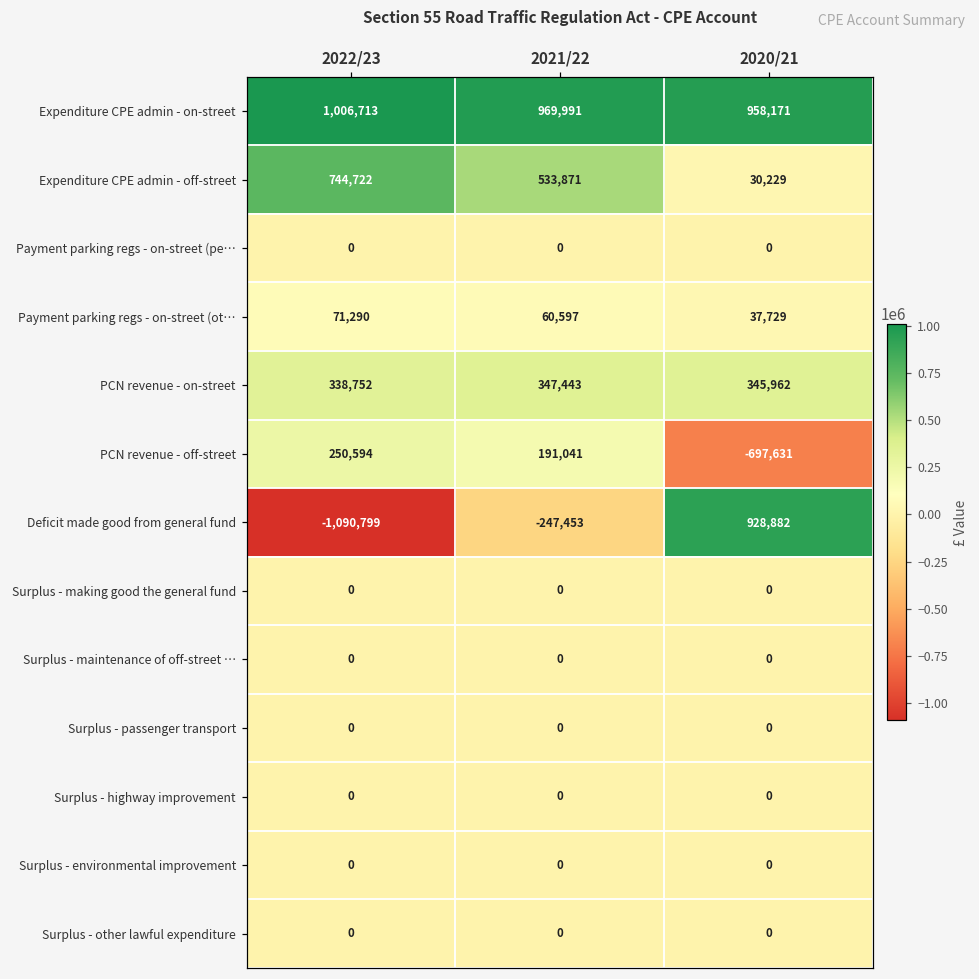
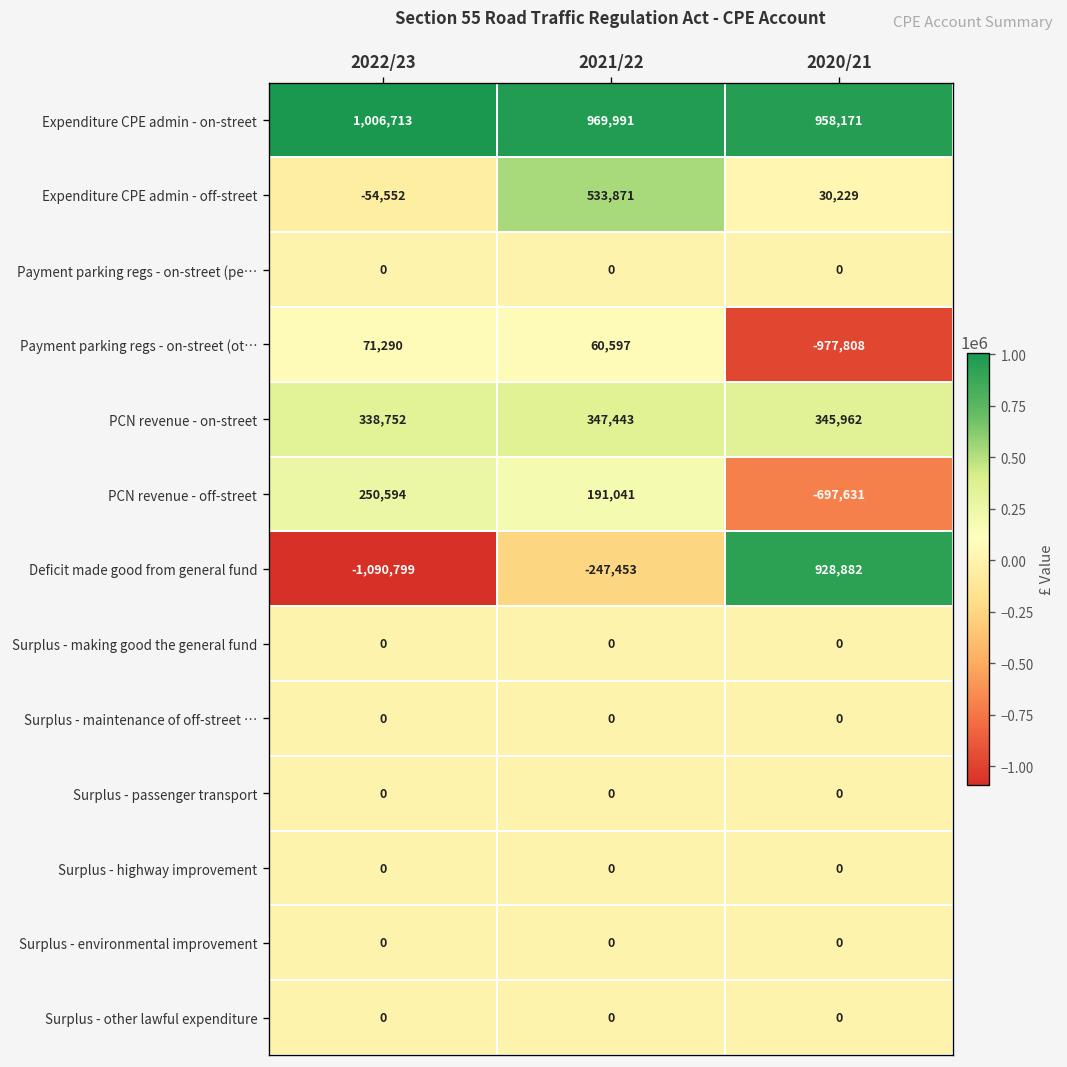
  {
    "Expenditure CPE admin - on-street": {
      "2022/23": "1,006,713",
      "2021/22": "969,991",
      "2020/21": "958,171"
    },
    "Expenditure CPE admin - off-street": {
-     "2022/23": "744,722",
+     "2022/23": "-54,552",
      "2021/22": "533,871",
      "2020/21": "30,229"
    },
    "Payment parking regs - on-street (pe…": {
      "2022/23": "0",
      "2021/22": "0",
      "2020/21": "0"
    },
    "Payment parking regs - on-street (ot…": {
      "2022/23": "71,290",
      "2021/22": "60,597",
-     "2020/21": "37,729"
+     "2020/21": "-977,808"
    },
    "PCN revenue - on-street": {
      "2022/23": "338,752",
      "2021/22": "347,443",
      "2020/21": "345,962"
    },
    "PCN revenue - off-street": {
      "2022/23": "250,594",
      "2021/22": "191,041",
      "2020/21": "-697,631"
    },
    "Deficit made good from general fund": {
      "2022/23": "-1,090,799",
      "2021/22": "-247,453",
      "2020/21": "928,882"
    },
    "Surplus - making good the general fund": {
      "2022/23": "0",
      "2021/22": "0",
      "2020/21": "0"
    },
    "Surplus - maintenance of off-street …": {
      "2022/23": "0",
      "2021/22": "0",
      "2020/21": "0"
    },
    "Surplus - passenger transport": {
      "2022/23": "0",
      "2021/22": "0",
      "2020/21": "0"
    },
    "Surplus - highway improvement": {
      "2022/23": "0",
      "2021/22": "0",
      "2020/21": "0"
    },
    "Surplus - environmental improvement": {
      "2022/23": "0",
      "2021/22": "0",
      "2020/21": "0"
    },
    "Surplus - other lawful expenditure": {
      "2022/23": "0",
      "2021/22": "0",
      "2020/21": "0"
    }
  }
